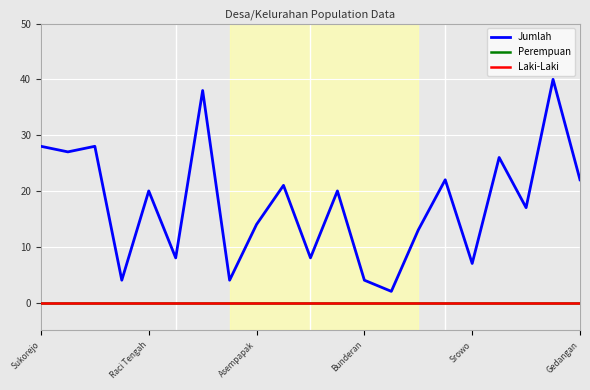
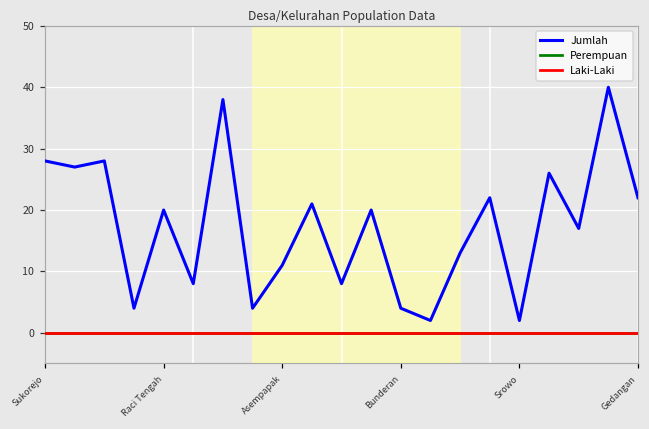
  {
    "Jumlah": {
      "Sukorejo": 28,
      "Raci Tengah": 20,
-     "Asempapak": 14,
+     "Asempapak": 11,
      "Bunderan": 4,
-     "Srowo": 7,
+     "Srowo": 2,
      "Gedangan": 22
    },
    "Laki-Laki": {
      "Sukorejo": 0,
      "Raci Tengah": 0,
      "Asempapak": 0,
      "Bunderan": 0,
      "Srowo": 0,
      "Gedangan": 0
    }
  }
